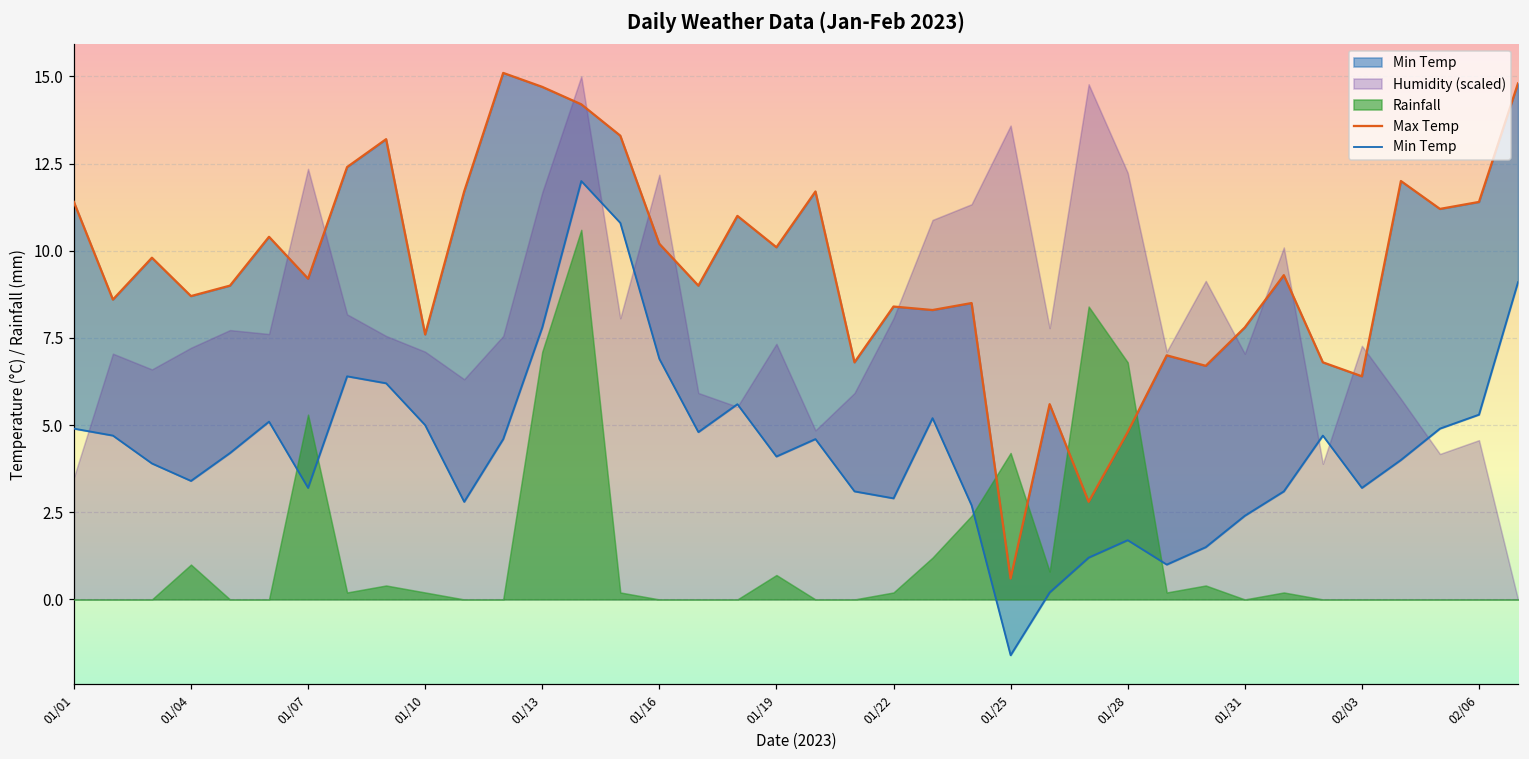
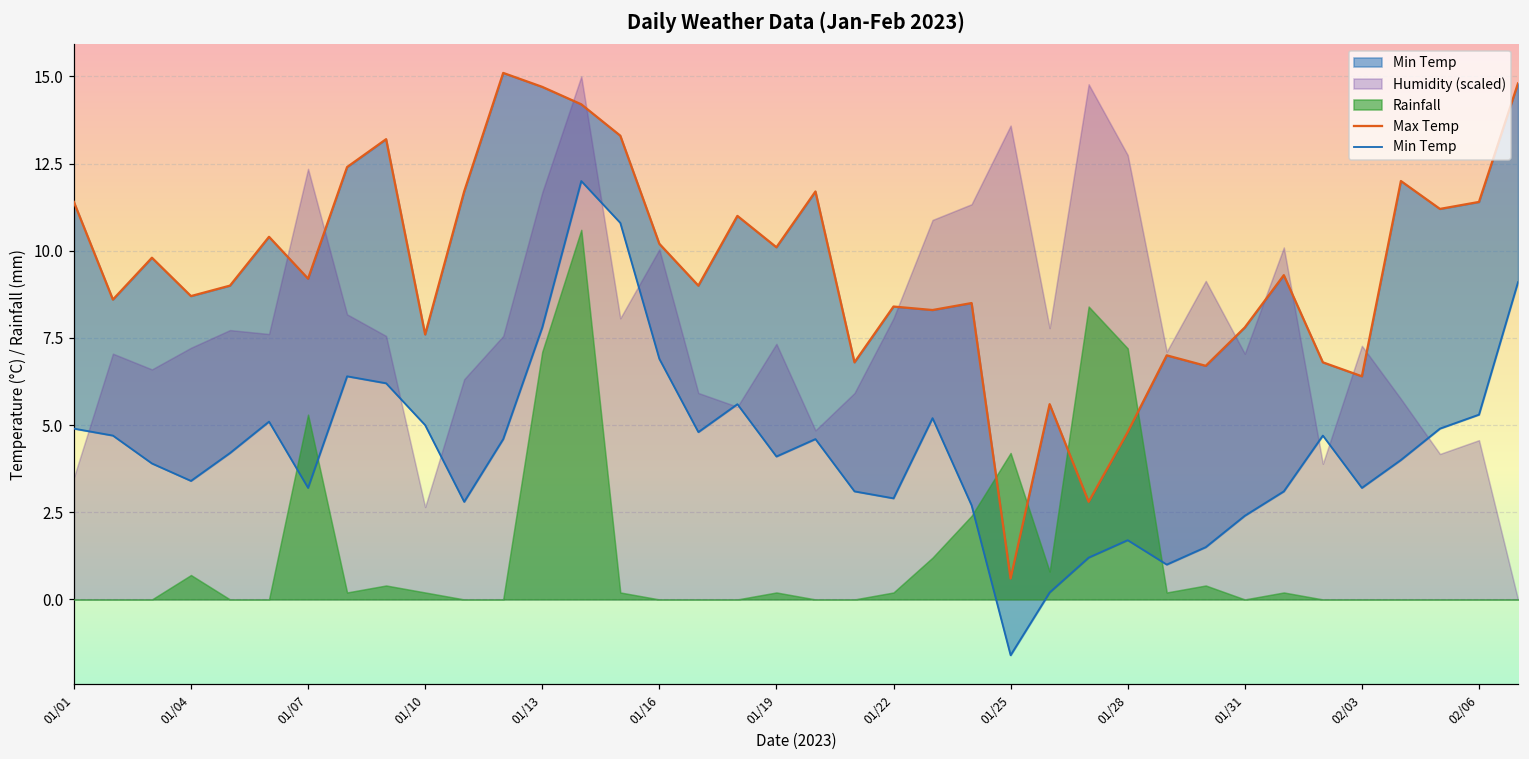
  {
    "Humidity (scaled)": {
      "01/01": 3.5,
      "01/04": 7.2,
      "01/07": 12.3,
-     "01/10": 7.1,
+     "01/10": 2.7,
      "01/13": 11.7,
-     "01/16": 12.2,
+     "01/16": 10.0,
      "01/19": 7.3,
      "01/22": 8.1,
      "01/25": 13.6,
-     "01/28": 12.2,
+     "01/28": 12.7,
      "01/31": 7.0,
      "02/03": 7.3,
      "02/06": 4.6
    },
    "Rainfall": {
      "01/01": 0.0,
-     "01/04": 1.0,
+     "01/04": 0.7,
      "01/07": 5.3,
      "01/10": 0.2,
      "01/13": 7.1,
      "01/16": 0.0,
-     "01/19": 0.7,
+     "01/19": 0.2,
      "01/22": 0.2,
      "01/25": 4.2,
-     "01/28": 6.8,
+     "01/28": 7.2,
      "01/31": 0.0,
      "02/03": 0.0,
      "02/06": 0.0
    }
  }
